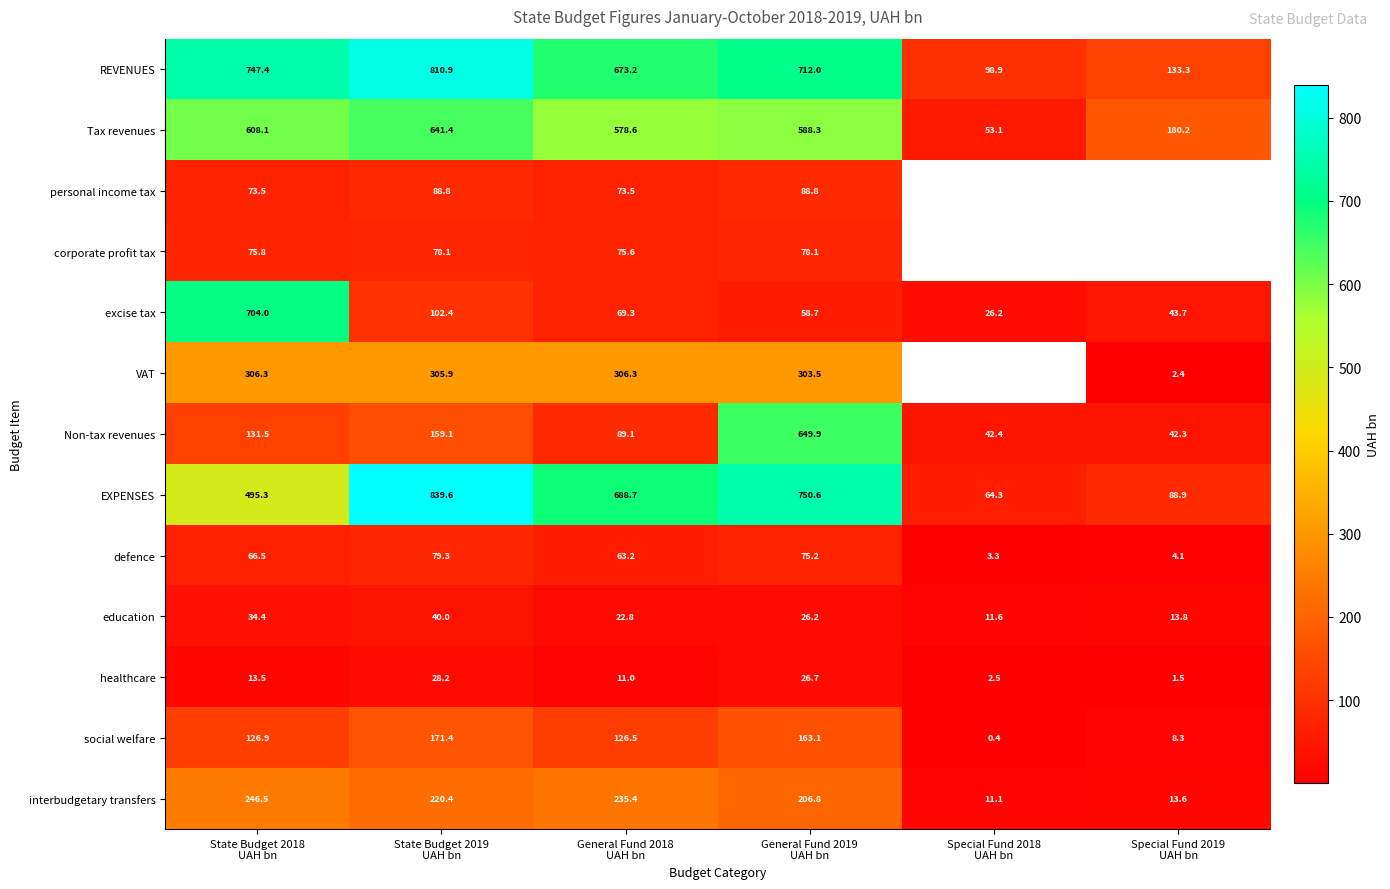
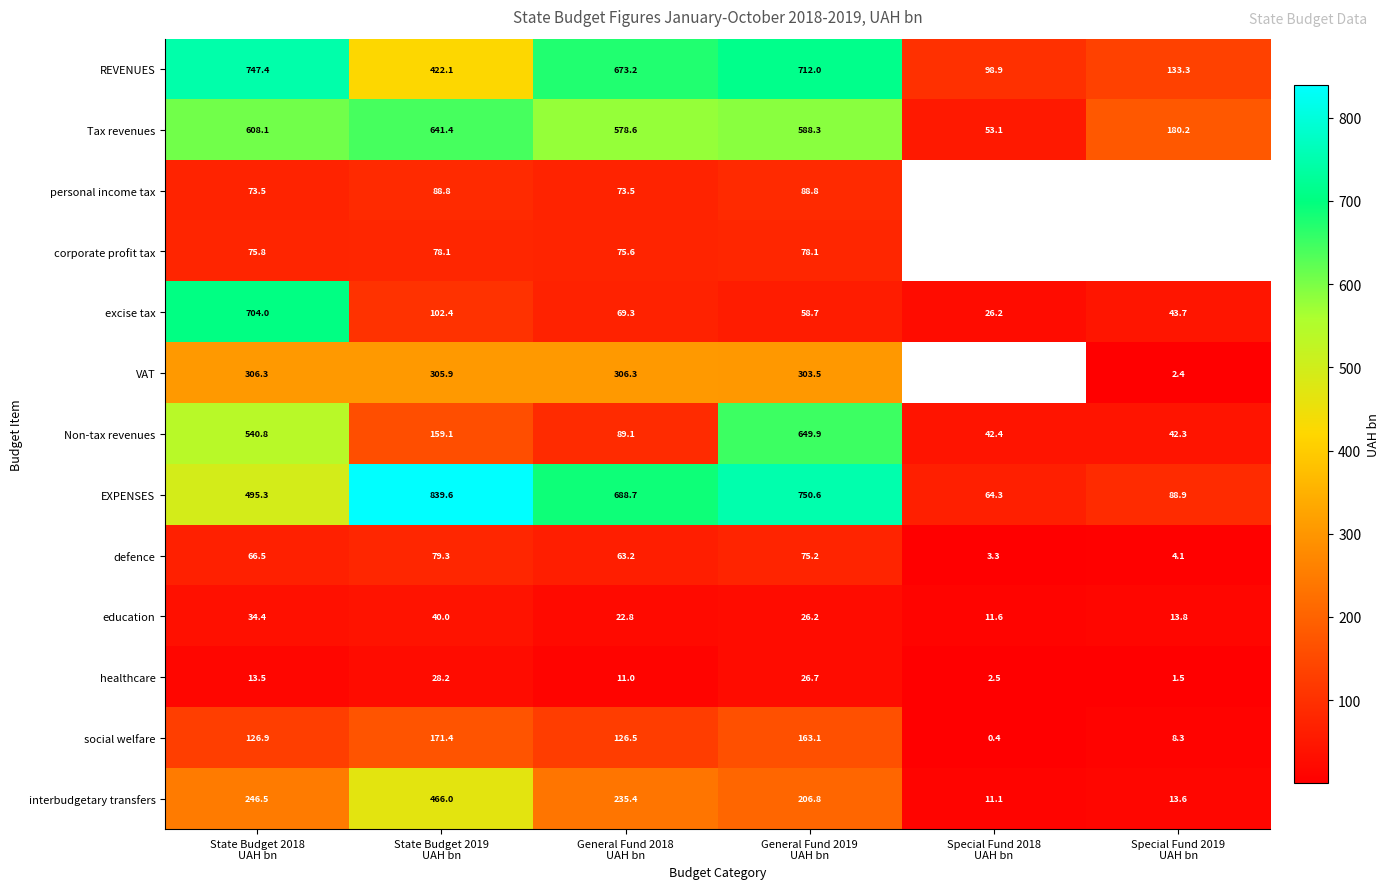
  {
    "REVENUES": {
      "State Budget 2018 UAH bn": 747.4,
-     "State Budget 2019 UAH bn": 810.9,
+     "State Budget 2019 UAH bn": 422.1,
      "General Fund 2018 UAH bn": 673.2,
      "General Fund 2019 UAH bn": 712.0,
      "Special Fund 2018 UAH bn": 98.9,
      "Special Fund 2019 UAH bn": 133.3
    },
    "Tax revenues": {
      "State Budget 2018 UAH bn": 608.1,
      "State Budget 2019 UAH bn": 641.4,
      "General Fund 2018 UAH bn": 578.6,
      "General Fund 2019 UAH bn": 588.3,
      "Special Fund 2018 UAH bn": 53.1,
      "Special Fund 2019 UAH bn": 180.2
    },
    "personal income tax": {
      "State Budget 2018 UAH bn": 73.5,
      "State Budget 2019 UAH bn": 88.8,
      "General Fund 2018 UAH bn": 73.5,
      "General Fund 2019 UAH bn": 88.8
    },
    "corporate profit tax": {
      "State Budget 2018 UAH bn": 75.8,
      "State Budget 2019 UAH bn": 78.1,
      "General Fund 2018 UAH bn": 75.6,
      "General Fund 2019 UAH bn": 78.1
    },
    "excise tax": {
      "State Budget 2018 UAH bn": 704.0,
      "State Budget 2019 UAH bn": 102.4,
      "General Fund 2018 UAH bn": 69.3,
      "General Fund 2019 UAH bn": 58.7,
      "Special Fund 2018 UAH bn": 26.2,
      "Special Fund 2019 UAH bn": 43.7
    },
    "VAT": {
      "State Budget 2018 UAH bn": 306.3,
      "State Budget 2019 UAH bn": 305.9,
      "General Fund 2018 UAH bn": 306.3,
      "General Fund 2019 UAH bn": 303.5,
      "Special Fund 2019 UAH bn": 2.4
    },
    "Non-tax revenues": {
-     "State Budget 2018 UAH bn": 131.5,
+     "State Budget 2018 UAH bn": 540.8,
      "State Budget 2019 UAH bn": 159.1,
      "General Fund 2018 UAH bn": 89.1,
      "General Fund 2019 UAH bn": 649.9,
      "Special Fund 2018 UAH bn": 42.4,
      "Special Fund 2019 UAH bn": 42.3
    },
    "EXPENSES": {
      "State Budget 2018 UAH bn": 495.3,
      "State Budget 2019 UAH bn": 839.6,
      "General Fund 2018 UAH bn": 688.7,
      "General Fund 2019 UAH bn": 750.6,
      "Special Fund 2018 UAH bn": 64.3,
      "Special Fund 2019 UAH bn": 88.9
    },
    "defence": {
      "State Budget 2018 UAH bn": 66.5,
      "State Budget 2019 UAH bn": 79.3,
      "General Fund 2018 UAH bn": 63.2,
      "General Fund 2019 UAH bn": 75.2,
      "Special Fund 2018 UAH bn": 3.3,
      "Special Fund 2019 UAH bn": 4.1
    },
    "education": {
      "State Budget 2018 UAH bn": 34.4,
      "State Budget 2019 UAH bn": 40.0,
      "General Fund 2018 UAH bn": 22.8,
      "General Fund 2019 UAH bn": 26.2,
      "Special Fund 2018 UAH bn": 11.6,
      "Special Fund 2019 UAH bn": 13.8
    },
    "healthcare": {
      "State Budget 2018 UAH bn": 13.5,
      "State Budget 2019 UAH bn": 28.2,
      "General Fund 2018 UAH bn": 11.0,
      "General Fund 2019 UAH bn": 26.7,
      "Special Fund 2018 UAH bn": 2.5,
      "Special Fund 2019 UAH bn": 1.5
    },
    "social welfare": {
      "State Budget 2018 UAH bn": 126.9,
      "State Budget 2019 UAH bn": 171.4,
      "General Fund 2018 UAH bn": 126.5,
      "General Fund 2019 UAH bn": 163.1,
      "Special Fund 2018 UAH bn": 0.4,
      "Special Fund 2019 UAH bn": 8.3
    },
    "interbudgetary transfers": {
      "State Budget 2018 UAH bn": 246.5,
-     "State Budget 2019 UAH bn": 220.4,
+     "State Budget 2019 UAH bn": 466.0,
      "General Fund 2018 UAH bn": 235.4,
      "General Fund 2019 UAH bn": 206.8,
      "Special Fund 2018 UAH bn": 11.1,
      "Special Fund 2019 UAH bn": 13.6
    }
  }
